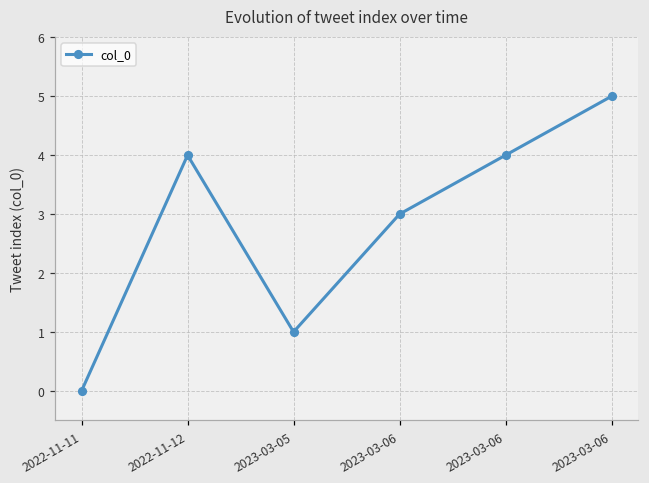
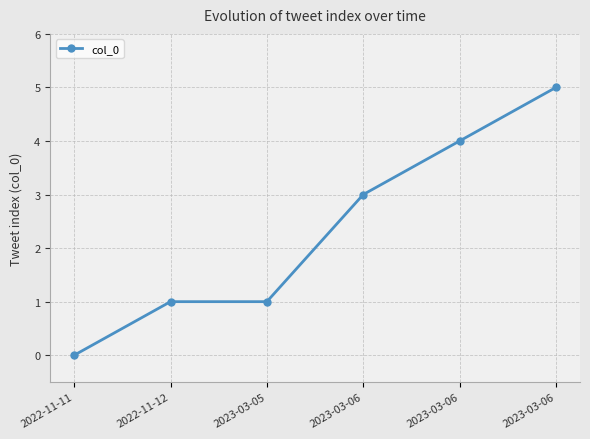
  {
    "2022-11-11": 0,
-   "2022-11-12": 4,
+   "2022-11-12": 1,
    "2023-03-05": 1
  }
